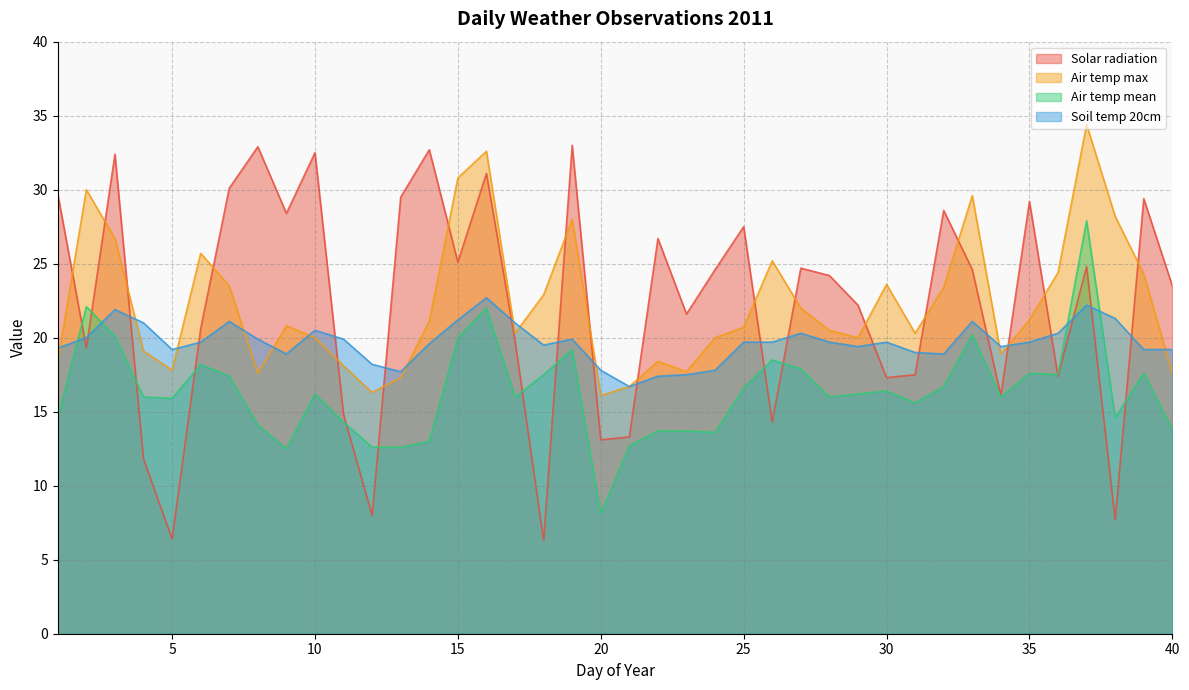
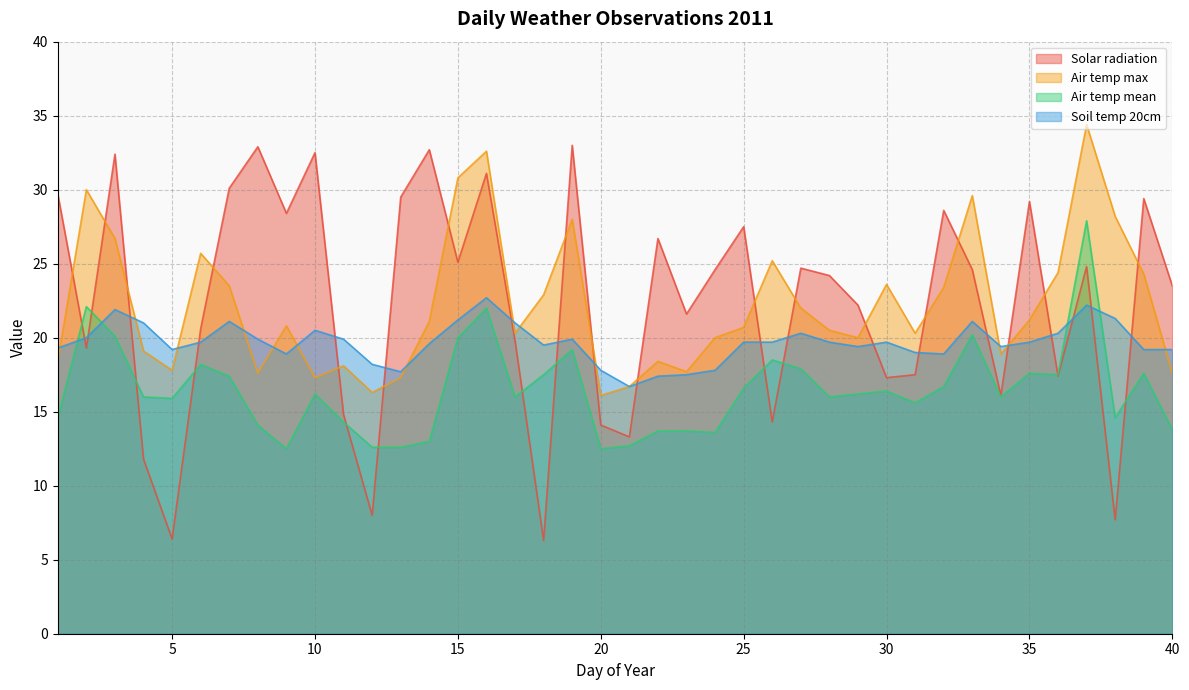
  {
    "Solar radiation": {
      "5": 6.4,
      "10": 32.5,
      "15": 25.1,
-     "20": 13.1,
+     "20": 14.1,
      "25": 27.5,
      "30": 17.3,
      "35": 29.2,
      "40": 23.5
    },
    "Air temp max": {
      "5": 17.8,
-     "10": 20.0,
+     "10": 17.3,
      "15": 30.8,
      "20": 16.1,
      "25": 20.7,
      "30": 23.6,
      "35": 21.2,
      "40": 17.6
    },
    "Air temp mean": {
      "5": 15.9,
      "10": 16.2,
      "15": 20.0,
-     "20": 8.1,
+     "20": 12.5,
      "25": 16.6,
      "30": 16.4,
      "35": 17.6,
      "40": 13.8
    },
    "Soil temp 20cm": {
      "5": 19.2,
      "10": 20.5,
      "15": 21.2,
      "20": 17.8,
      "25": 19.7,
      "30": 19.7,
      "35": 19.7,
      "40": 19.2
    }
  }
